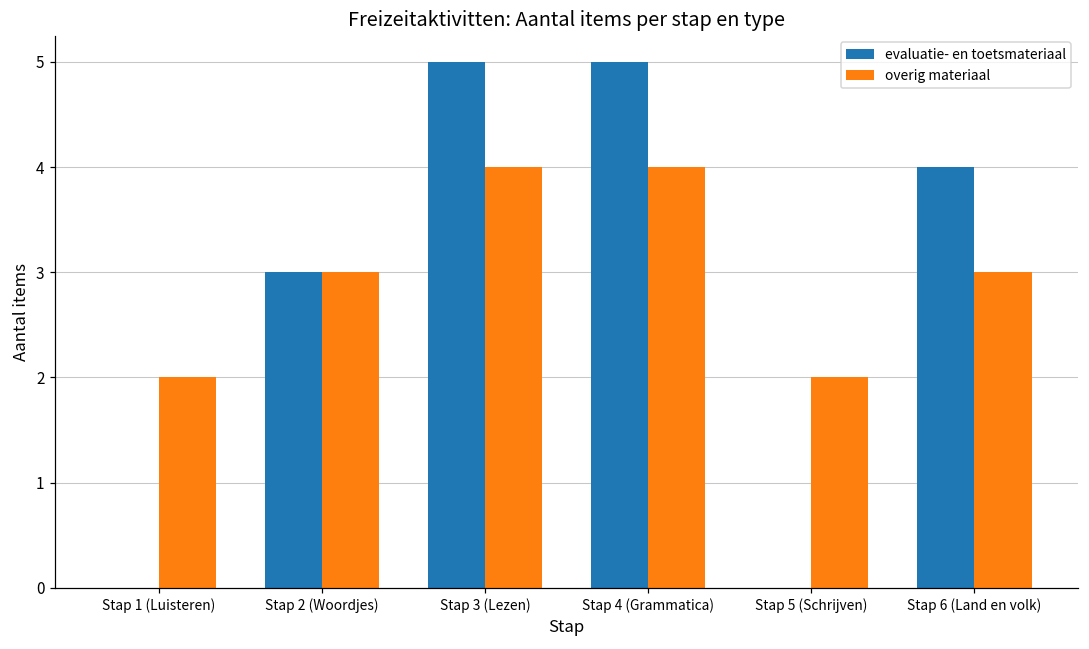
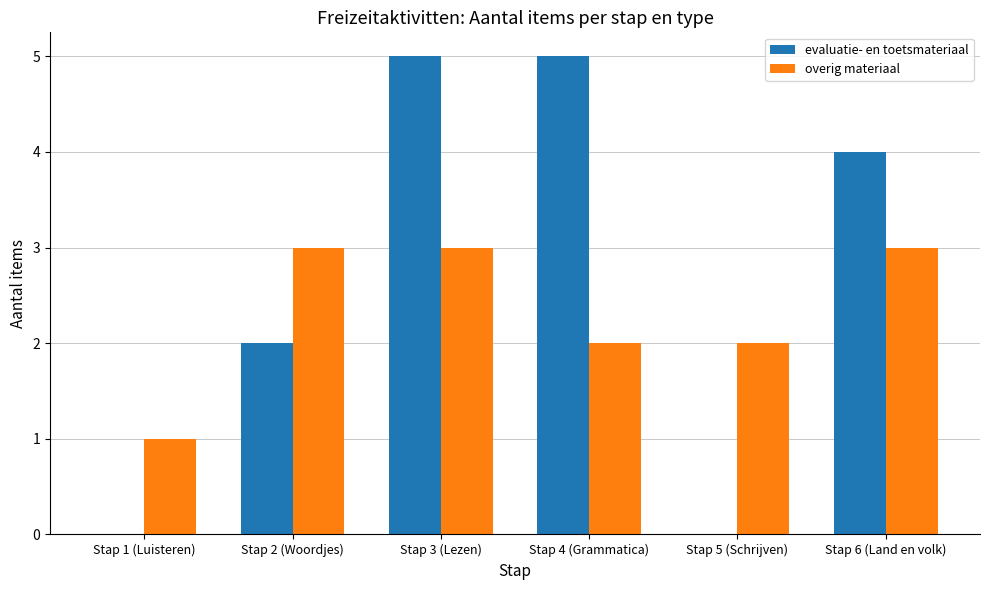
  {
    "evaluatie- en toetsmateriaal": {
      "Stap 1 (Luisteren)": 0,
-     "Stap 2 (Woordjes)": 3,
+     "Stap 2 (Woordjes)": 2,
      "Stap 3 (Lezen)": 5,
      "Stap 4 (Grammatica)": 5,
      "Stap 5 (Schrijven)": 0,
      "Stap 6 (Land en volk)": 4
    },
    "overig materiaal": {
-     "Stap 1 (Luisteren)": 2,
+     "Stap 1 (Luisteren)": 1,
      "Stap 2 (Woordjes)": 3,
-     "Stap 3 (Lezen)": 4,
-     "Stap 4 (Grammatica)": 4,
+     "Stap 3 (Lezen)": 3,
+     "Stap 4 (Grammatica)": 2,
      "Stap 5 (Schrijven)": 2,
      "Stap 6 (Land en volk)": 3
    }
  }
